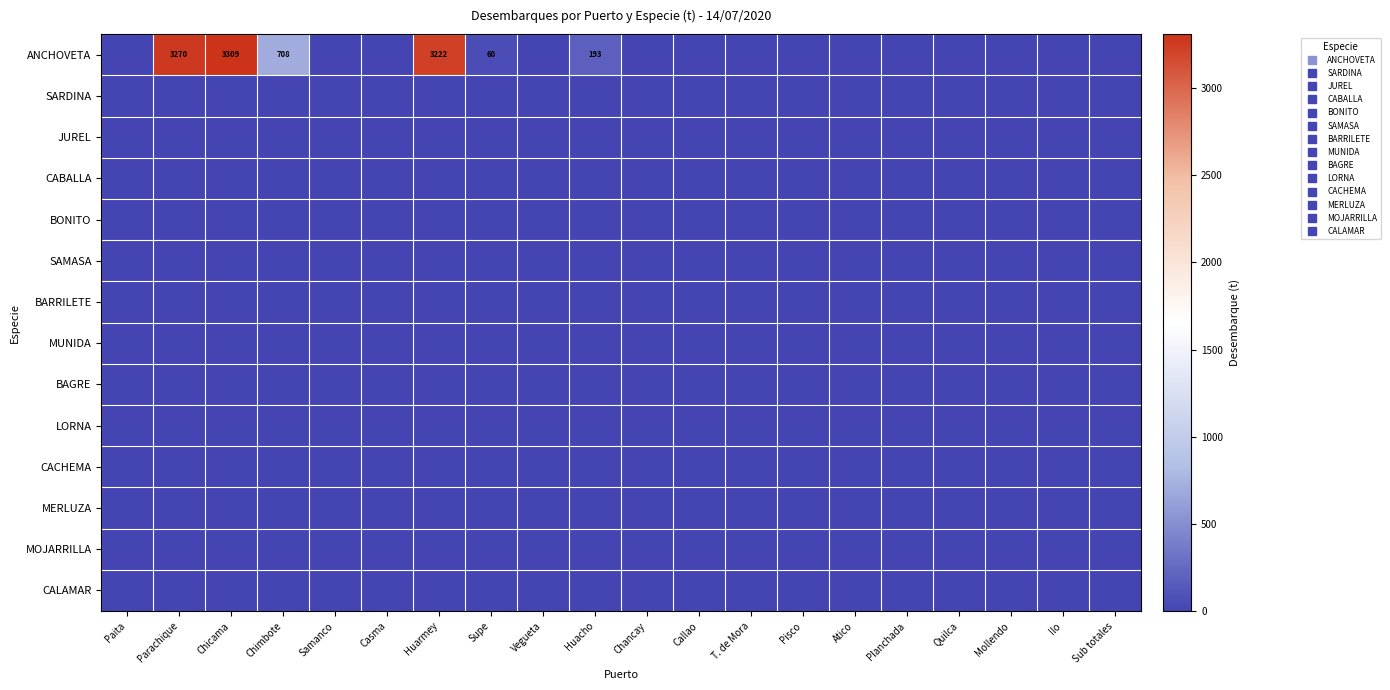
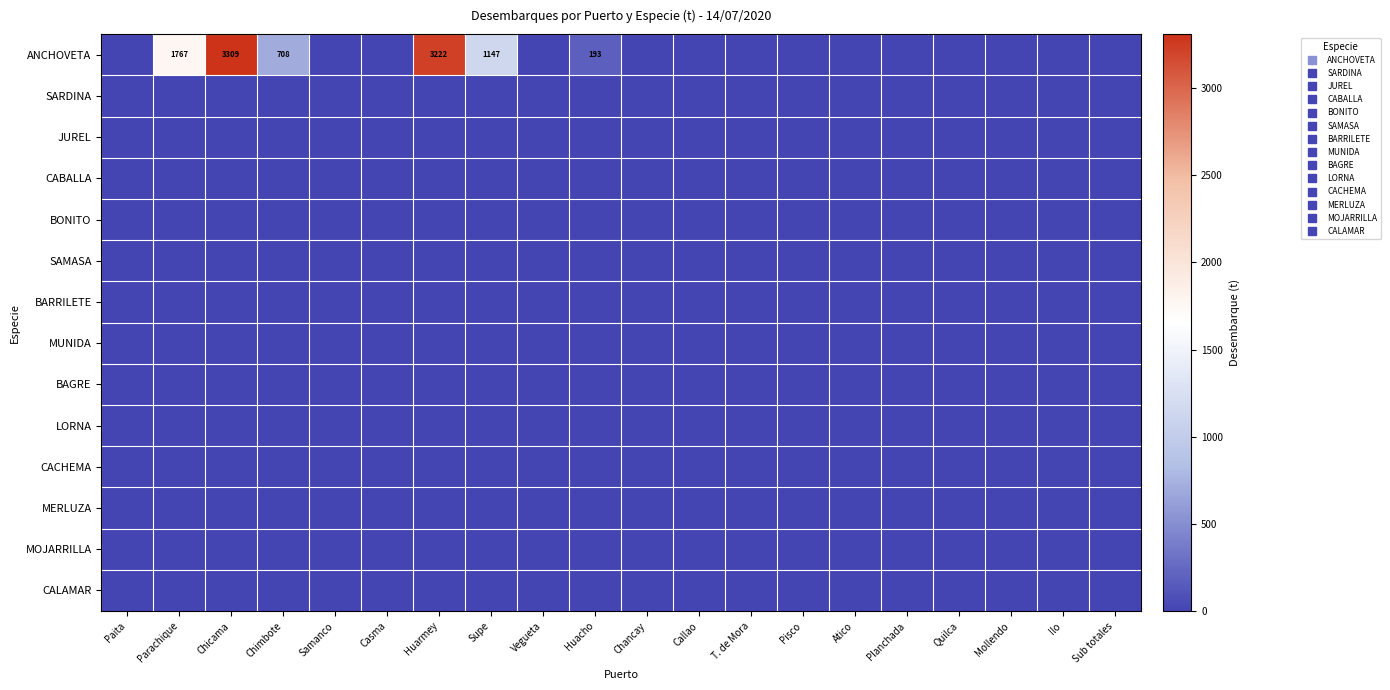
  {
    "ANCHOVETA": {
-     "Parachique": 3270,
+     "Parachique": 1767,
      "Chicama": 3309,
      "Chimbote": 708,
      "Huarmey": 3222,
-     "Supe": 60,
+     "Supe": 1147,
      "Huacho": 193
    }
  }
